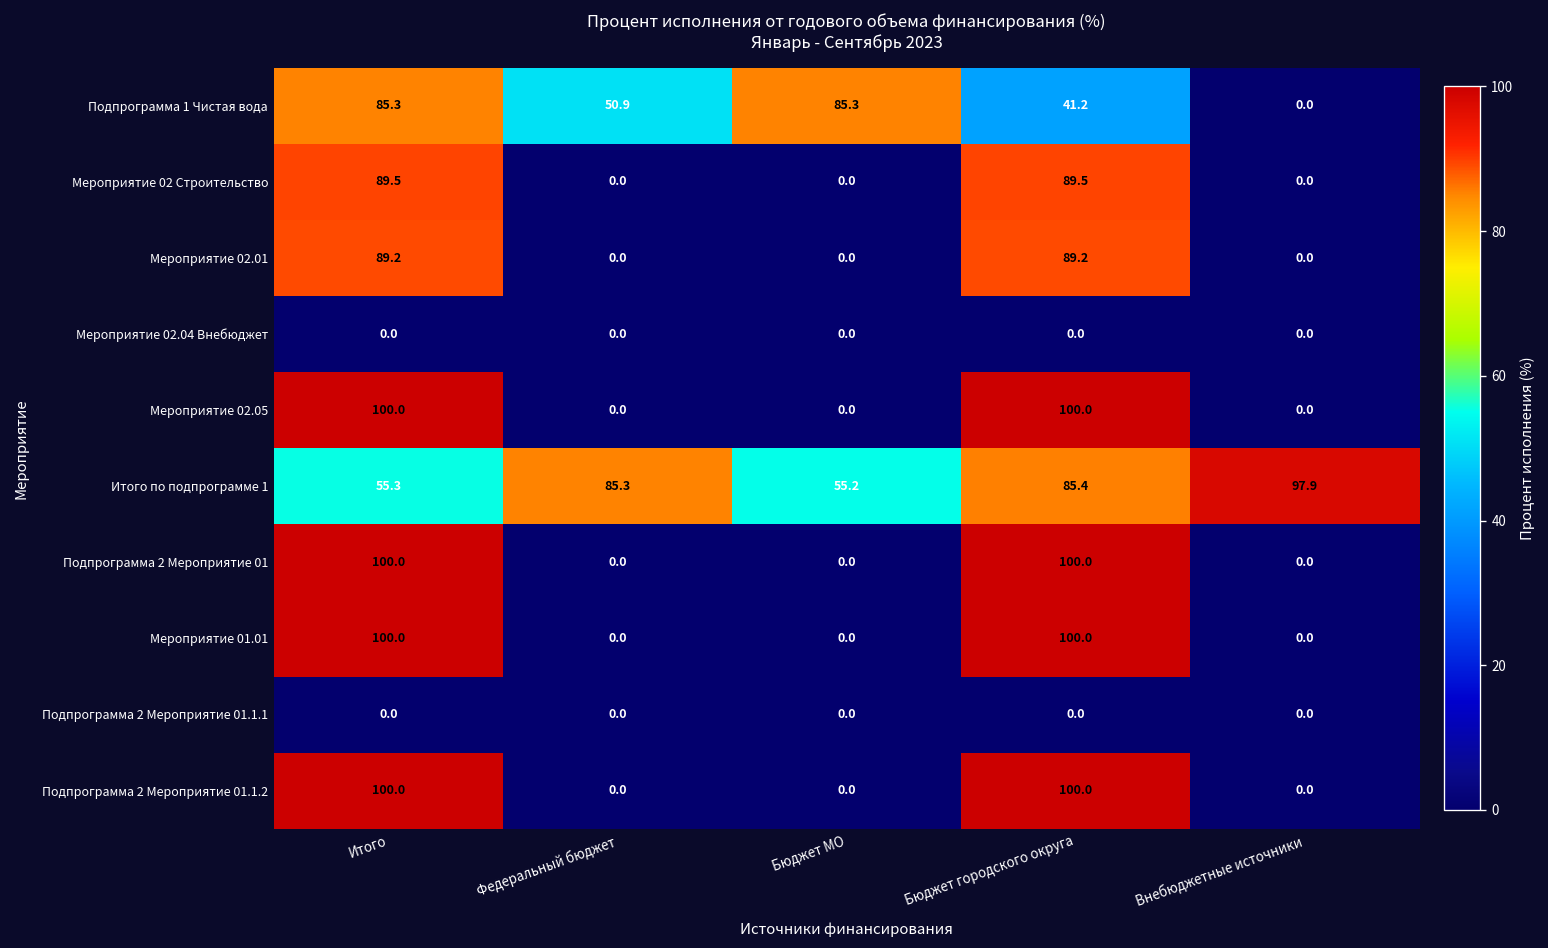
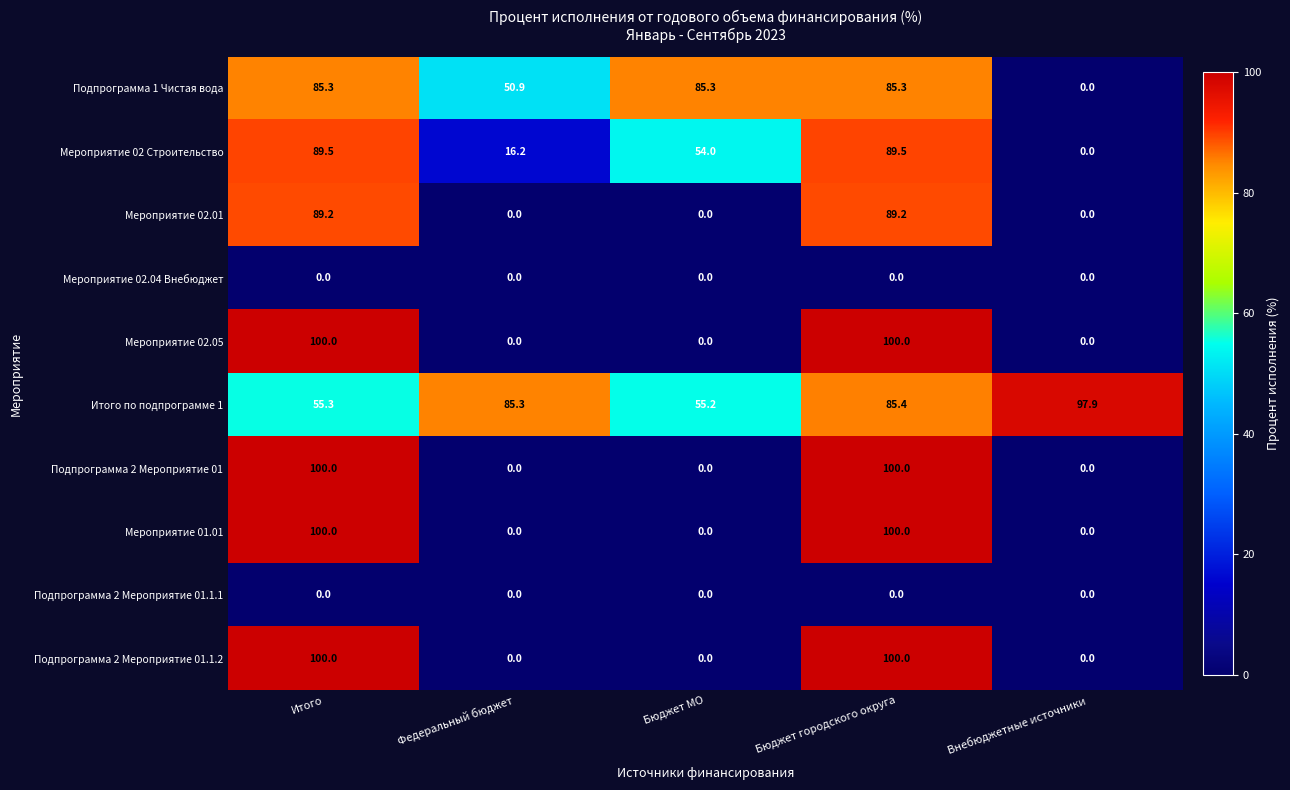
  {
    "Подпрограмма 1 Чистая вода": {
      "Итого": 85.3,
      "Федеральный бюджет": 50.9,
      "Бюджет МО": 85.3,
-     "Бюджет городского округа": 41.2,
+     "Бюджет городского округа": 85.3,
      "Внебюджетные источники": 0.0
    },
    "Мероприятие 02 Строительство": {
      "Итого": 89.5,
-     "Федеральный бюджет": 0.0,
-     "Бюджет МО": 0.0,
+     "Федеральный бюджет": 16.2,
+     "Бюджет МО": 54.0,
      "Бюджет городского округа": 89.5,
      "Внебюджетные источники": 0.0
    },
    "Мероприятие 02.01": {
      "Итого": 89.2,
      "Федеральный бюджет": 0.0,
      "Бюджет МО": 0.0,
      "Бюджет городского округа": 89.2,
      "Внебюджетные источники": 0.0
    },
    "Мероприятие 02.04 Внебюджет": {
      "Итого": 0.0,
      "Федеральный бюджет": 0.0,
      "Бюджет МО": 0.0,
      "Бюджет городского округа": 0.0,
      "Внебюджетные источники": 0.0
    },
    "Мероприятие 02.05": {
      "Итого": 100.0,
      "Федеральный бюджет": 0.0,
      "Бюджет МО": 0.0,
      "Бюджет городского округа": 100.0,
      "Внебюджетные источники": 0.0
    },
    "Итого по подпрограмме 1": {
      "Итого": 55.3,
      "Федеральный бюджет": 85.3,
      "Бюджет МО": 55.2,
      "Бюджет городского округа": 85.4,
      "Внебюджетные источники": 97.9
    },
    "Подпрограмма 2 Мероприятие 01": {
      "Итого": 100.0,
      "Федеральный бюджет": 0.0,
      "Бюджет МО": 0.0,
      "Бюджет городского округа": 100.0,
      "Внебюджетные источники": 0.0
    },
    "Мероприятие 01.01": {
      "Итого": 100.0,
      "Федеральный бюджет": 0.0,
      "Бюджет МО": 0.0,
      "Бюджет городского округа": 100.0,
      "Внебюджетные источники": 0.0
    },
    "Подпрограмма 2 Мероприятие 01.1.1": {
      "Итого": 0.0,
      "Федеральный бюджет": 0.0,
      "Бюджет МО": 0.0,
      "Бюджет городского округа": 0.0,
      "Внебюджетные источники": 0.0
    },
    "Подпрограмма 2 Мероприятие 01.1.2": {
      "Итого": 100.0,
      "Федеральный бюджет": 0.0,
      "Бюджет МО": 0.0,
      "Бюджет городского округа": 100.0,
      "Внебюджетные источники": 0.0
    }
  }
